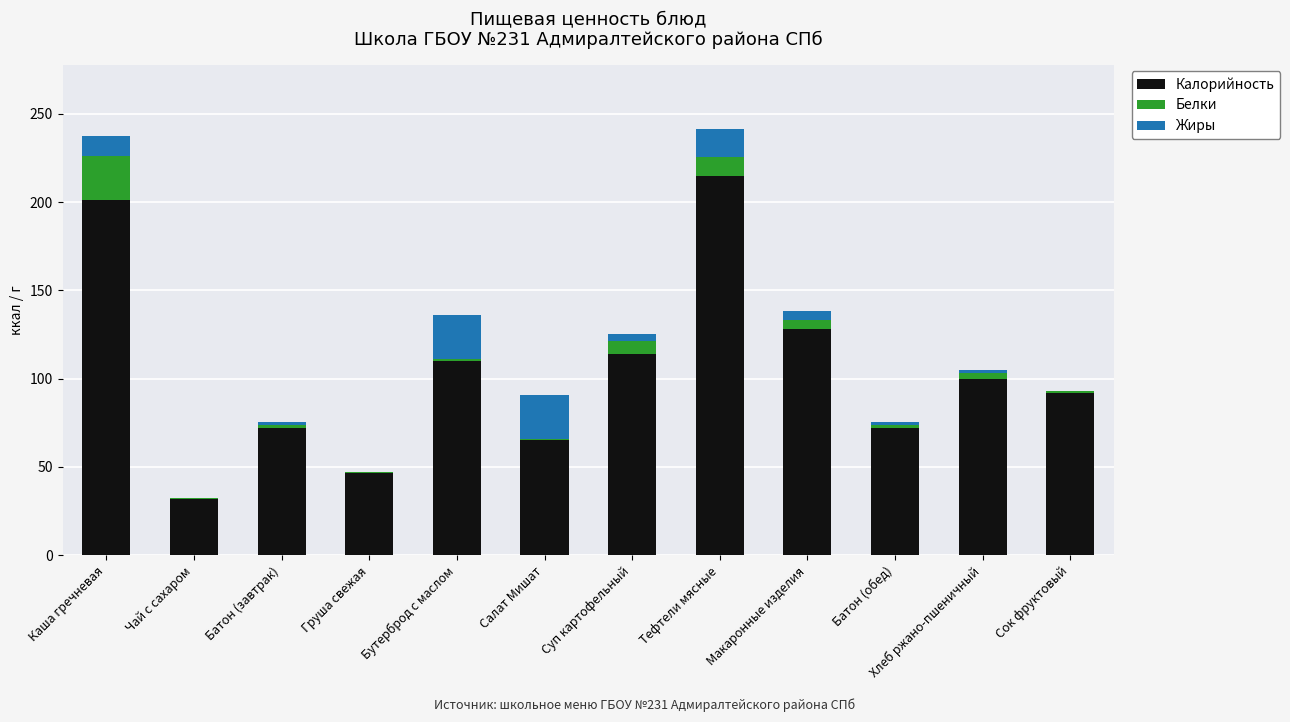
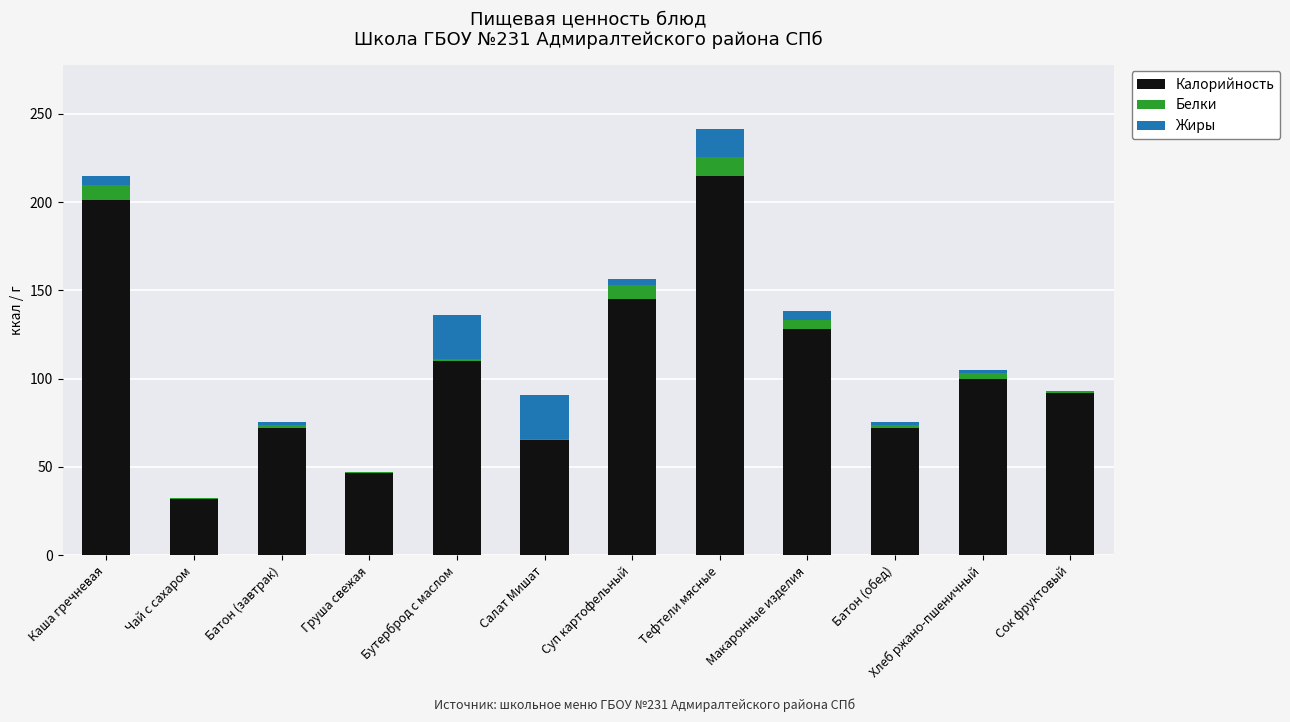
  {
    "Калорийность": {
      "Каша гречневая": 201,
      "Чай с сахаром": 32,
      "Батон (завтрак)": 72,
      "Груша свежая": 47,
      "Бутерброд с маслом": 110,
      "Салат Мишат": 65,
-     "Суп картофельный": 114,
+     "Суп картофельный": 145,
      "Тефтели мясные": 215,
      "Макаронные изделия": 128,
      "Батон (обед)": 72,
      "Хлеб ржано-пшеничный": 100,
      "Сок фруктовый": 92
    },
    "Белки": {
-     "Каша гречневая": 25,
+     "Каша гречневая": 9,
      "Батон (завтрак)": 2,
      "Суп картофельный": 8,
      "Тефтели мясные": 11,
      "Макаронные изделия": 6,
      "Батон (обед)": 2,
      "Хлеб ржано-пшеничный": 3
    },
    "Жиры": {
-     "Каша гречневая": 12,
+     "Каша гречневая": 5,
      "Чай с сахаром": 0,
      "Бутерброд с маслом": 25,
      "Салат Мишат": 25,
      "Суп картофельный": 4,
      "Тефтели мясные": 16,
      "Макаронные изделия": 5,
      "Хлеб ржано-пшеничный": 2
    }
  }
